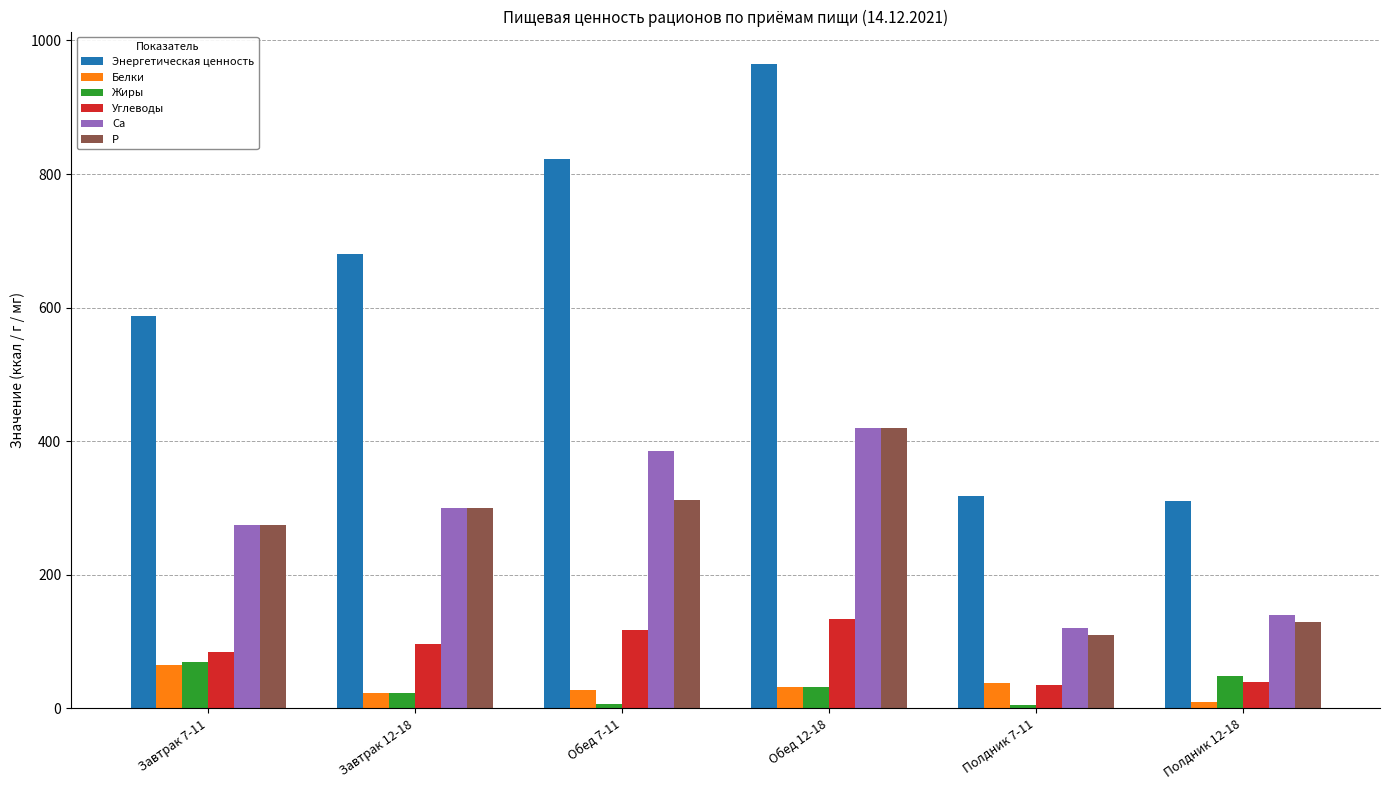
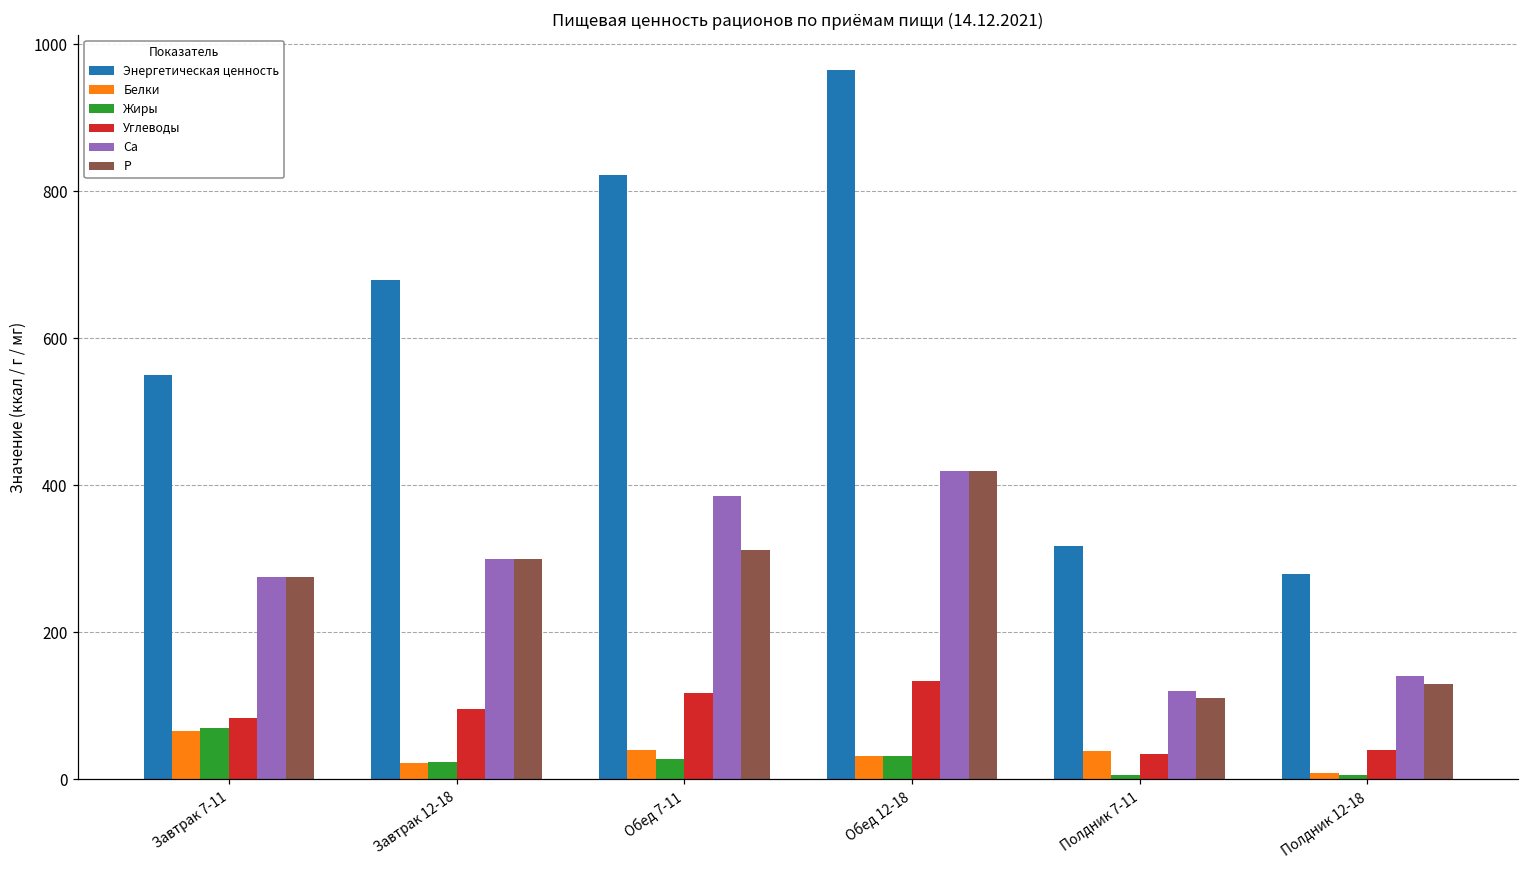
  {
    "Энергетическая ценность": {
-     "Завтрак 7-11": 590,
+     "Завтрак 7-11": 550,
      "Завтрак 12-18": 680,
      "Обед 7-11": 820,
      "Обед 12-18": 970,
      "Полдник 7-11": 320,
-     "Полдник 12-18": 310
+     "Полдник 12-18": 280
    },
    "Белки": {
      "Завтрак 7-11": 70,
      "Завтрак 12-18": 20,
-     "Обед 7-11": 30,
+     "Обед 7-11": 40,
      "Обед 12-18": 30,
      "Полдник 7-11": 40,
      "Полдник 12-18": 10
    },
    "Жиры": {
      "Завтрак 7-11": 70,
      "Завтрак 12-18": 20,
-     "Обед 7-11": 10,
+     "Обед 7-11": 30,
      "Обед 12-18": 30,
      "Полдник 7-11": 10,
-     "Полдник 12-18": 50
+     "Полдник 12-18": 10
    },
    "Углеводы": {
      "Завтрак 7-11": 80,
      "Завтрак 12-18": 100,
      "Обед 7-11": 120,
      "Обед 12-18": 130,
      "Полдник 7-11": 40,
      "Полдник 12-18": 40
    },
    "Ca": {
      "Завтрак 7-11": 280,
      "Завтрак 12-18": 300,
      "Обед 7-11": 390,
      "Обед 12-18": 420,
      "Полдник 7-11": 120,
      "Полдник 12-18": 140
    },
    "P": {
      "Завтрак 7-11": 280,
      "Завтрак 12-18": 300,
      "Обед 7-11": 310,
      "Обед 12-18": 420,
      "Полдник 7-11": 110,
      "Полдник 12-18": 130
    }
  }
